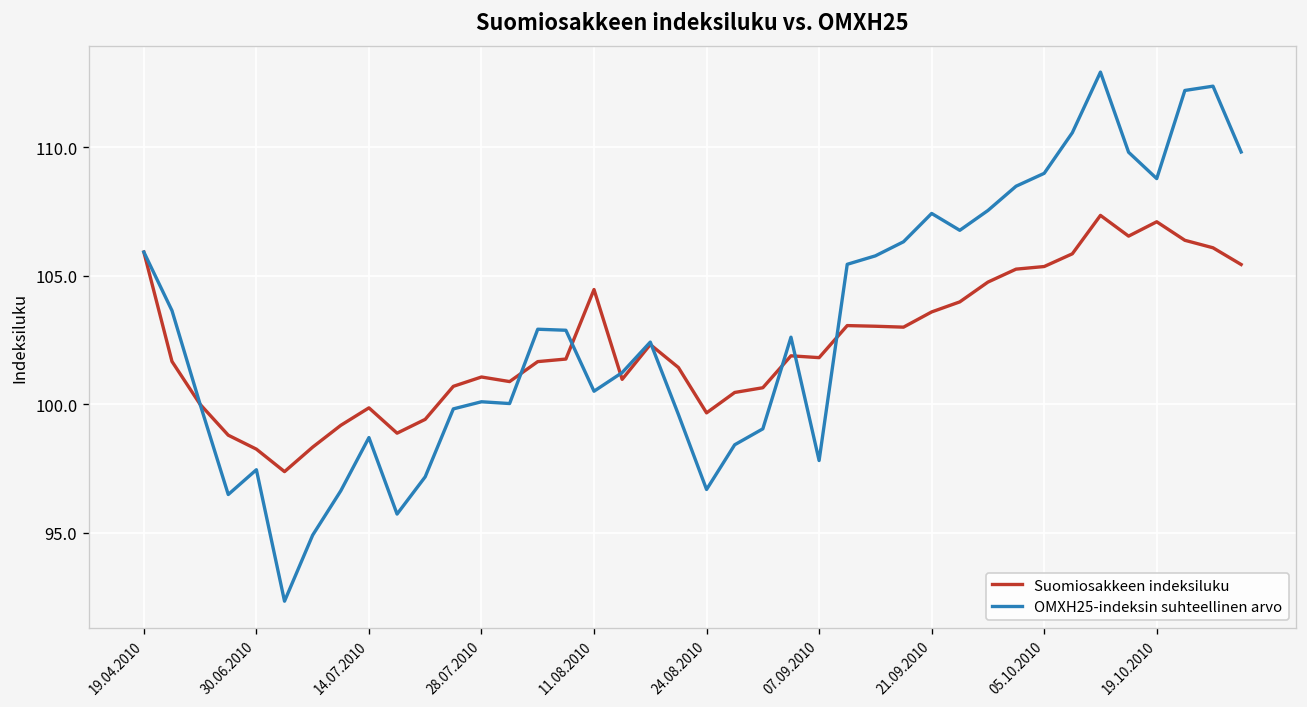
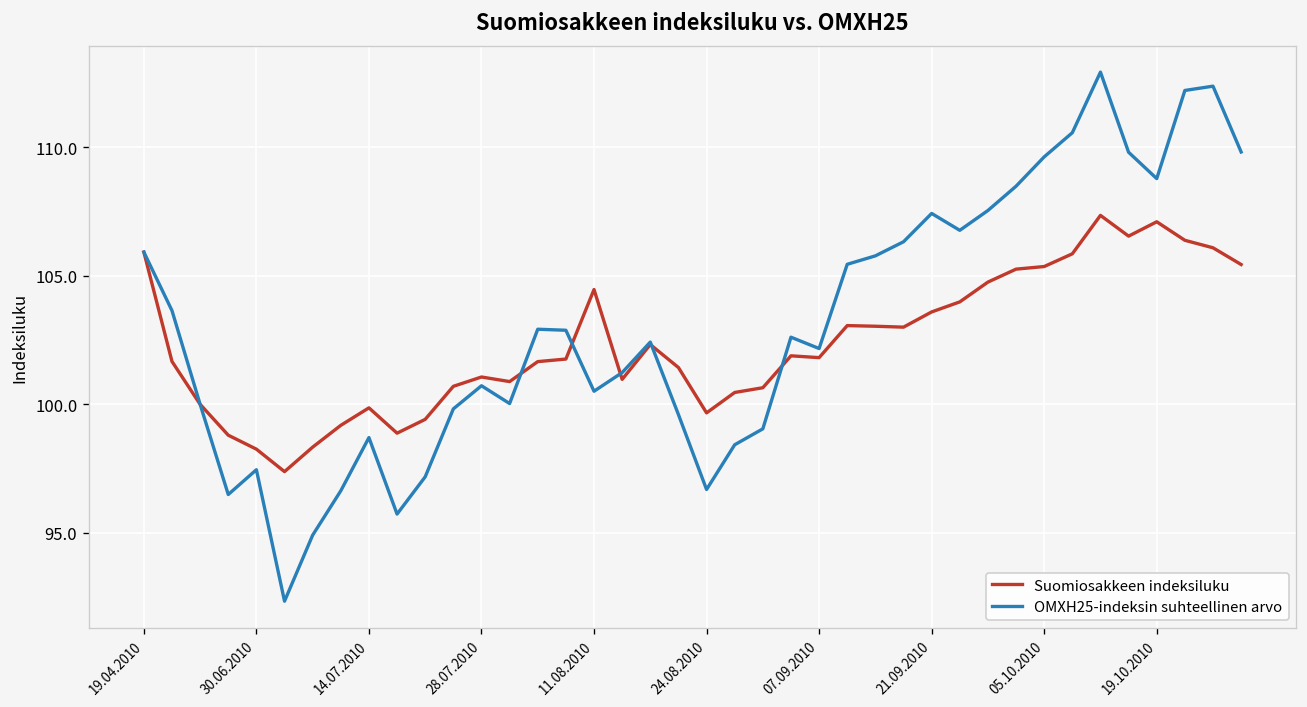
  {
    "Suomiosakkeen indeksiluku": {
      "30.06.2010": 98.3,
      "14.07.2010": 99.9,
      "28.07.2010": 101.1,
      "11.08.2010": 104.5,
      "24.08.2010": 99.7,
      "07.09.2010": 101.8,
      "21.09.2010": 103.6,
      "05.10.2010": 105.4,
      "19.10.2010": 107.1
    },
    "OMXH25-indeksin suhteellinen arvo": {
      "30.06.2010": 97.5,
      "14.07.2010": 98.7,
-     "28.07.2010": 100.1,
+     "28.07.2010": 100.7,
      "11.08.2010": 100.5,
      "24.08.2010": 96.7,
-     "07.09.2010": 97.8,
+     "07.09.2010": 102.2,
      "21.09.2010": 107.4,
-     "05.10.2010": 109.0,
+     "05.10.2010": 109.6,
      "19.10.2010": 108.8
    }
  }
